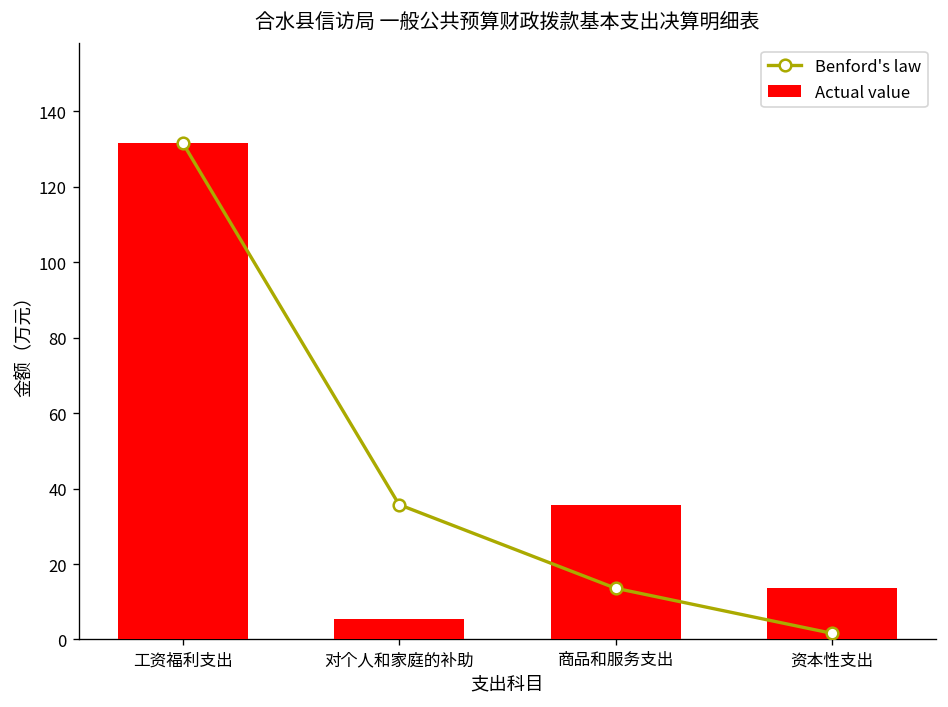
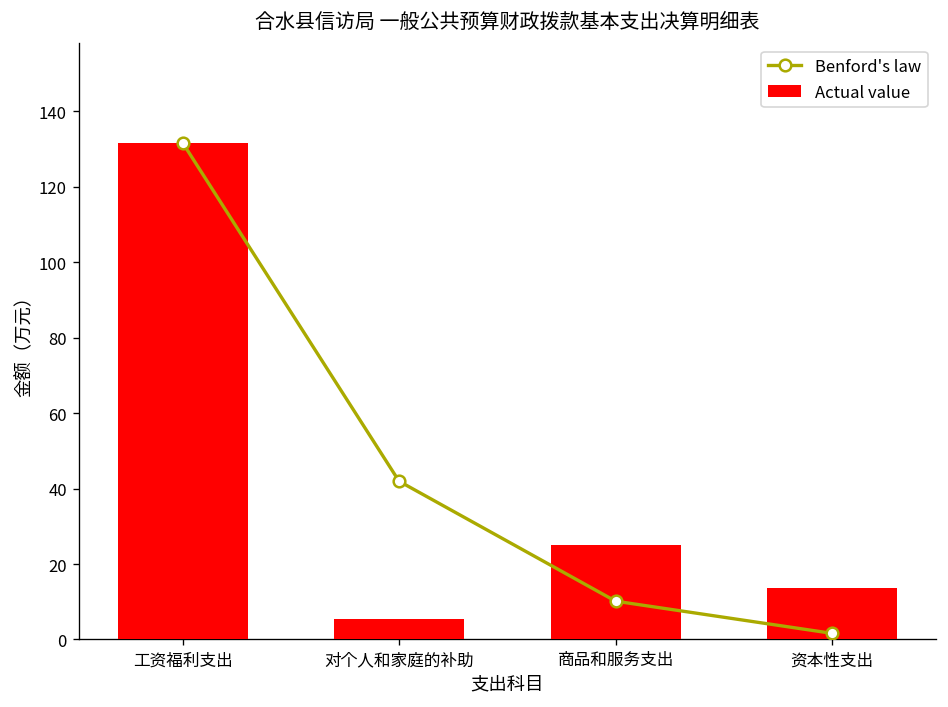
  {
    "Benford's law": {
      "工资福利支出": 132,
-     "对个人和家庭的补助": 36,
-     "商品和服务支出": 14,
+     "对个人和家庭的补助": 42,
+     "商品和服务支出": 10,
      "资本性支出": 2
    },
    "Actual value": {
      "工资福利支出": 132,
      "对个人和家庭的补助": 5,
-     "商品和服务支出": 36,
+     "商品和服务支出": 25,
      "资本性支出": 14
    }
  }
